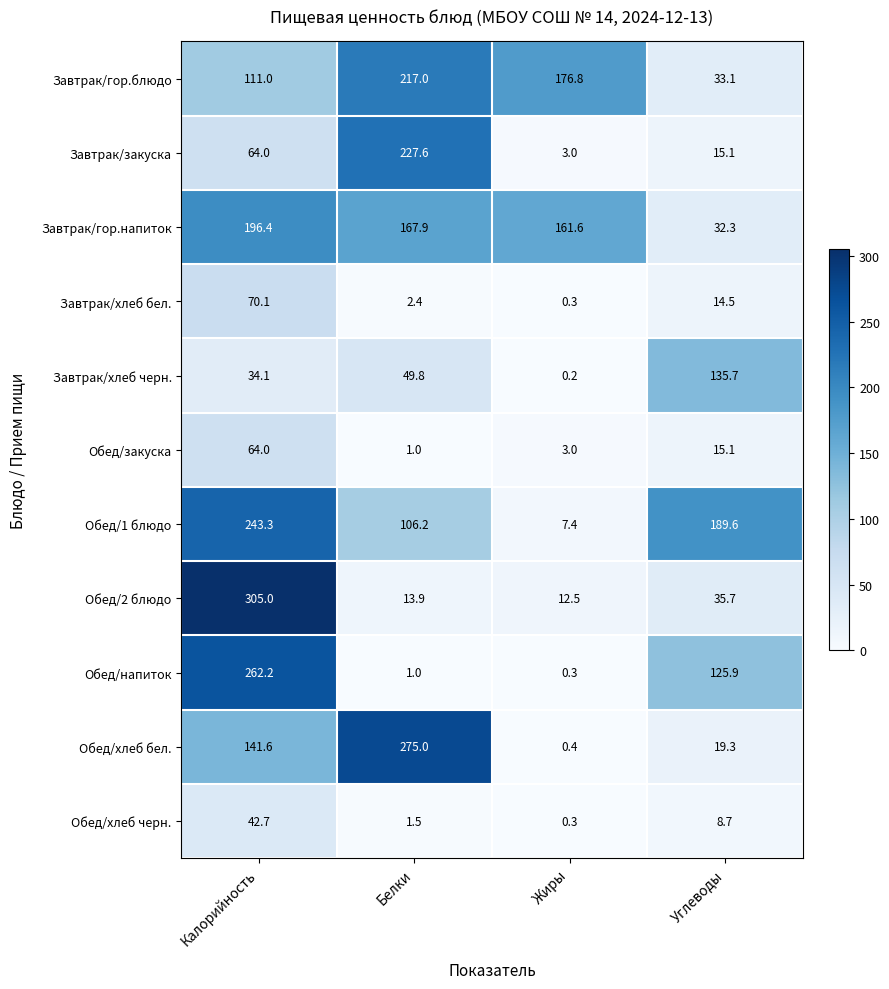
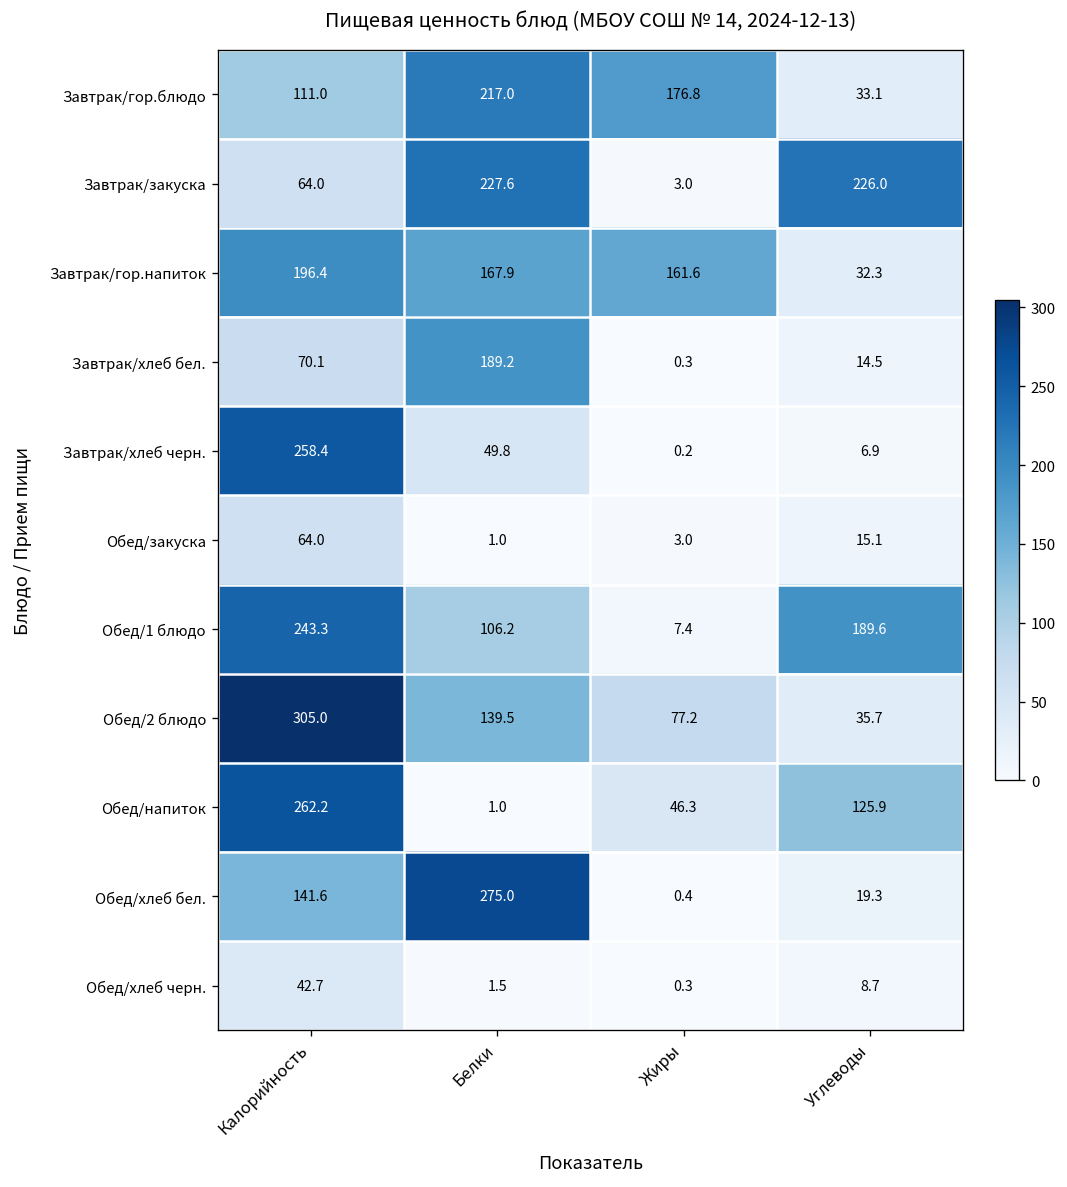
  {
    "Завтрак/гор.блюдо": {
      "Калорийность": 111.0,
      "Белки": 217.0,
      "Жиры": 176.8,
      "Углеводы": 33.1
    },
    "Завтрак/закуска": {
      "Калорийность": 64.0,
      "Белки": 227.6,
      "Жиры": 3.0,
-     "Углеводы": 15.1
+     "Углеводы": 226.0
    },
    "Завтрак/гор.напиток": {
      "Калорийность": 196.4,
      "Белки": 167.9,
      "Жиры": 161.6,
      "Углеводы": 32.3
    },
    "Завтрак/хлеб бел.": {
      "Калорийность": 70.1,
-     "Белки": 2.4,
+     "Белки": 189.2,
      "Жиры": 0.3,
      "Углеводы": 14.5
    },
    "Завтрак/хлеб черн.": {
-     "Калорийность": 34.1,
+     "Калорийность": 258.4,
      "Белки": 49.8,
      "Жиры": 0.2,
-     "Углеводы": 135.7
+     "Углеводы": 6.9
    },
    "Обед/закуска": {
      "Калорийность": 64.0,
      "Белки": 1.0,
      "Жиры": 3.0,
      "Углеводы": 15.1
    },
    "Обед/1 блюдо": {
      "Калорийность": 243.3,
      "Белки": 106.2,
      "Жиры": 7.4,
      "Углеводы": 189.6
    },
    "Обед/2 блюдо": {
      "Калорийность": 305.0,
-     "Белки": 13.9,
-     "Жиры": 12.5,
+     "Белки": 139.5,
+     "Жиры": 77.2,
      "Углеводы": 35.7
    },
    "Обед/напиток": {
      "Калорийность": 262.2,
      "Белки": 1.0,
-     "Жиры": 0.3,
+     "Жиры": 46.3,
      "Углеводы": 125.9
    },
    "Обед/хлеб бел.": {
      "Калорийность": 141.6,
      "Белки": 275.0,
      "Жиры": 0.4,
      "Углеводы": 19.3
    },
    "Обед/хлеб черн.": {
      "Калорийность": 42.7,
      "Белки": 1.5,
      "Жиры": 0.3,
      "Углеводы": 8.7
    }
  }
